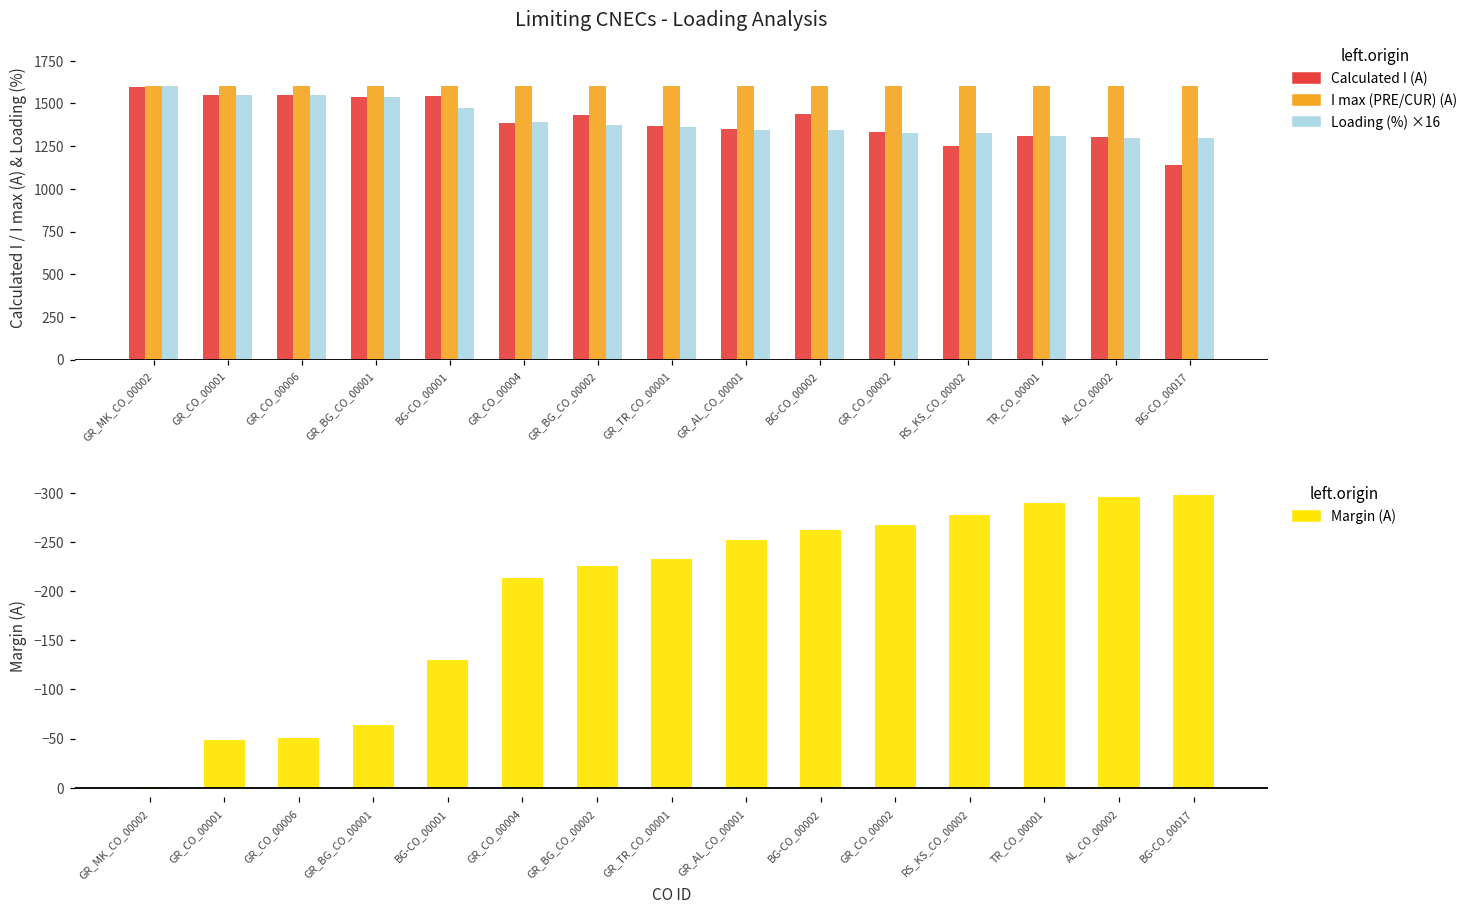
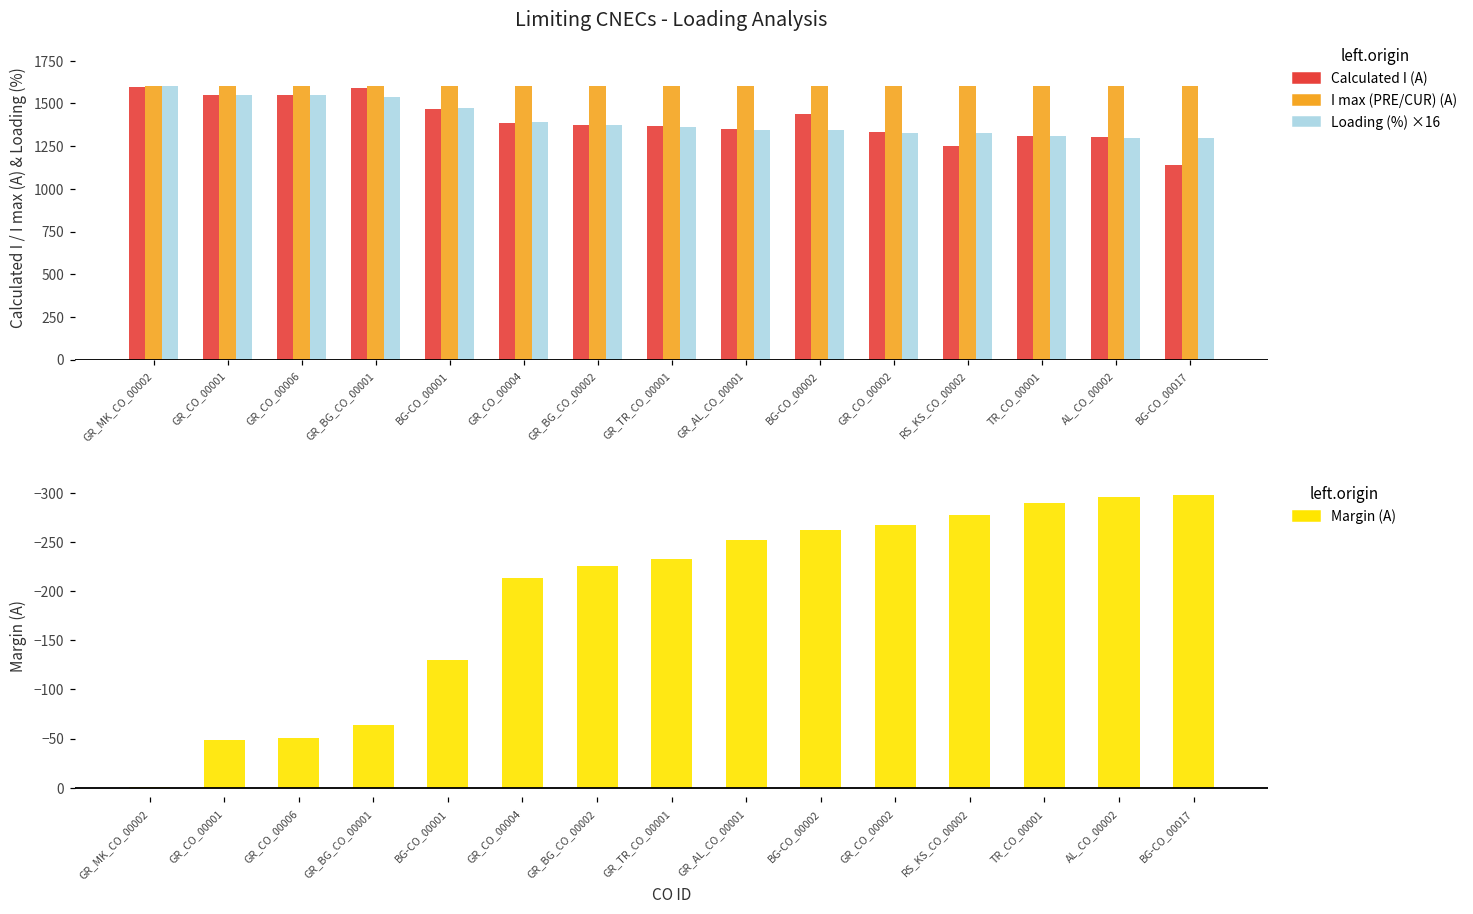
  {
    "Limiting CNECs - Loading Analysis": {
      "Calculated I (A)": {
        "GR_MK_CO_00002": 1600,
        "GR_CO_00001": 1550,
        "GR_CO_00006": 1550,
-       "GR_BG_CO_00001": 1540,
-       "BG-CO_00001": 1540,
+       "GR_BG_CO_00001": 1590,
+       "BG-CO_00001": 1470,
        "GR_CO_00004": 1390,
-       "GR_BG_CO_00002": 1430,
+       "GR_BG_CO_00002": 1370,
        "GR_TR_CO_00001": 1370,
        "GR_AL_CO_00001": 1350,
        "BG-CO_00002": 1440,
        "GR_CO_00002": 1330,
        "RS_KS_CO_00002": 1250,
        "TR_CO_00001": 1310,
        "AL_CO_00002": 1300,
        "BG-CO_00017": 1140
      }
    }
  }
